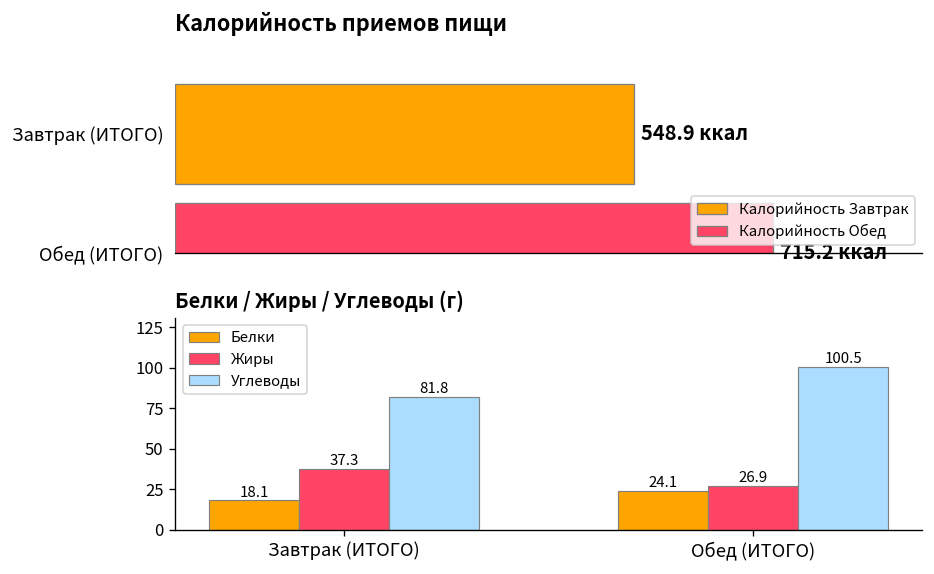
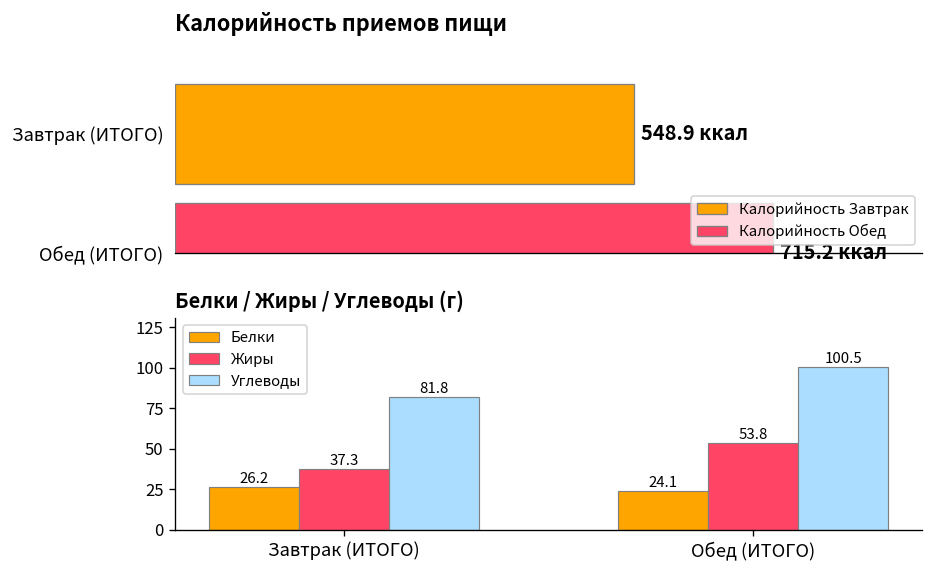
  {
    "Калорийность приемов пищи": {
      "Завтрак (ИТОГО)": 548.9
    },
    "Белки / Жиры / Углеводы (г)": {
      "Белки": {
-       "Завтрак (ИТОГО)": 18.1,
+       "Завтрак (ИТОГО)": 26.2,
        "Обед (ИТОГО)": 24.1
      },
      "Жиры": {
        "Завтрак (ИТОГО)": 37.3,
-       "Обед (ИТОГО)": 26.9
+       "Обед (ИТОГО)": 53.8
      },
      "Углеводы": {
        "Завтрак (ИТОГО)": 81.8,
        "Обед (ИТОГО)": 100.5
      }
    }
  }
